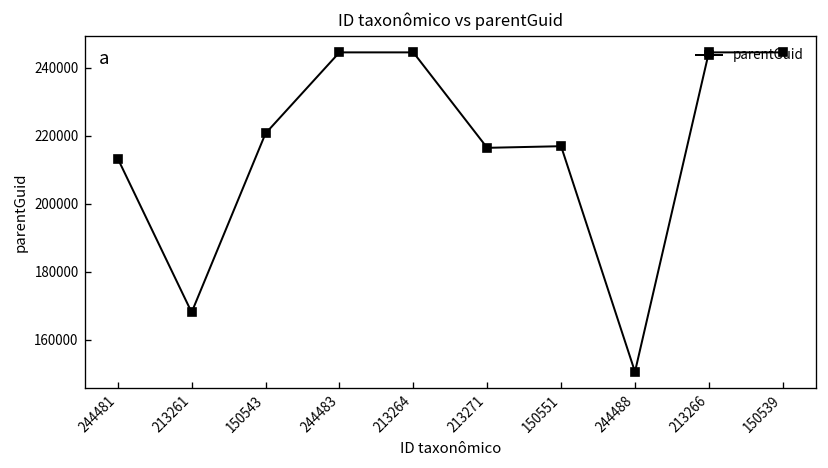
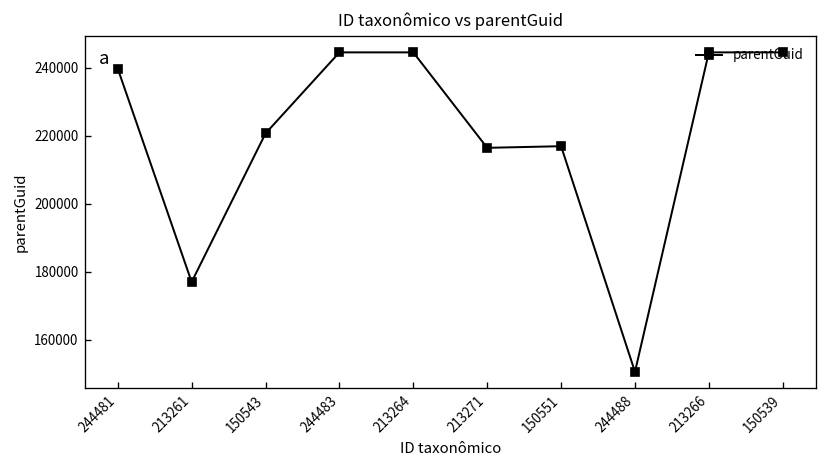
  {
-   "244481": 213000,
-   "213261": 168000,
+   "244481": 240000,
+   "213261": 177000,
    "150543": 221000,
    "244483": 244000,
    "213264": 244000,
    "213271": 216000,
    "150551": 217000,
    "244488": 151000,
    "213266": 244000,
    "150539": 244000
  }
